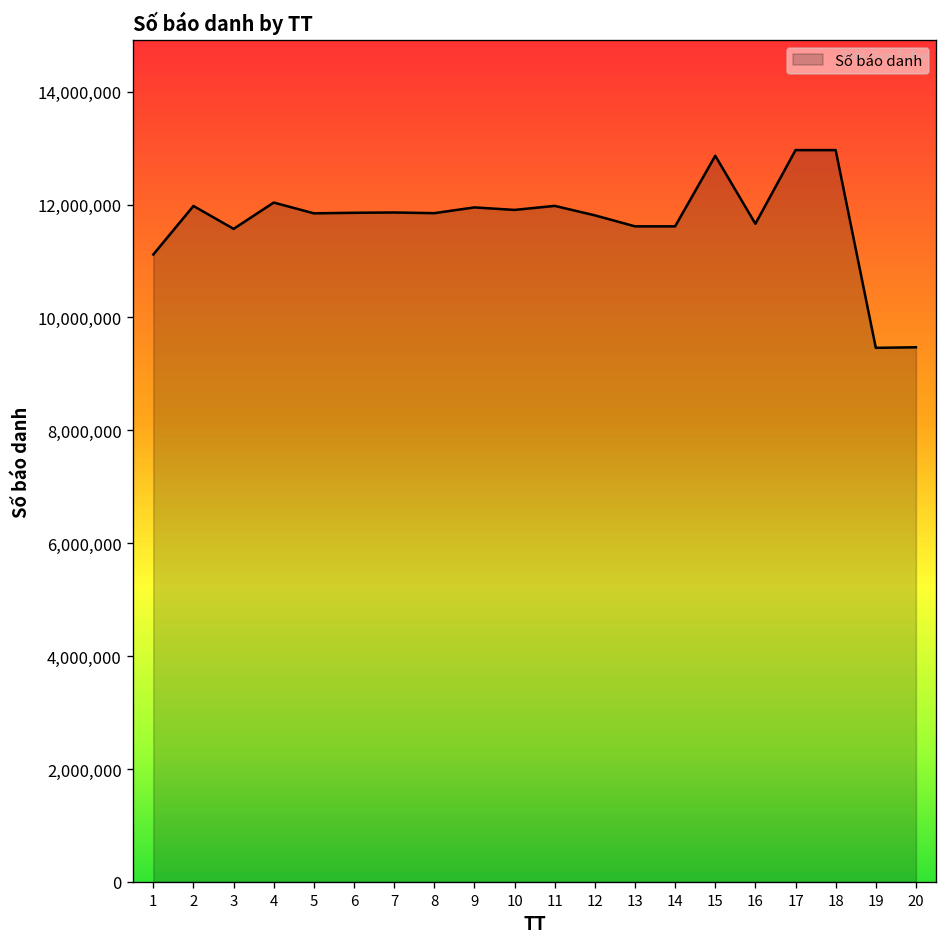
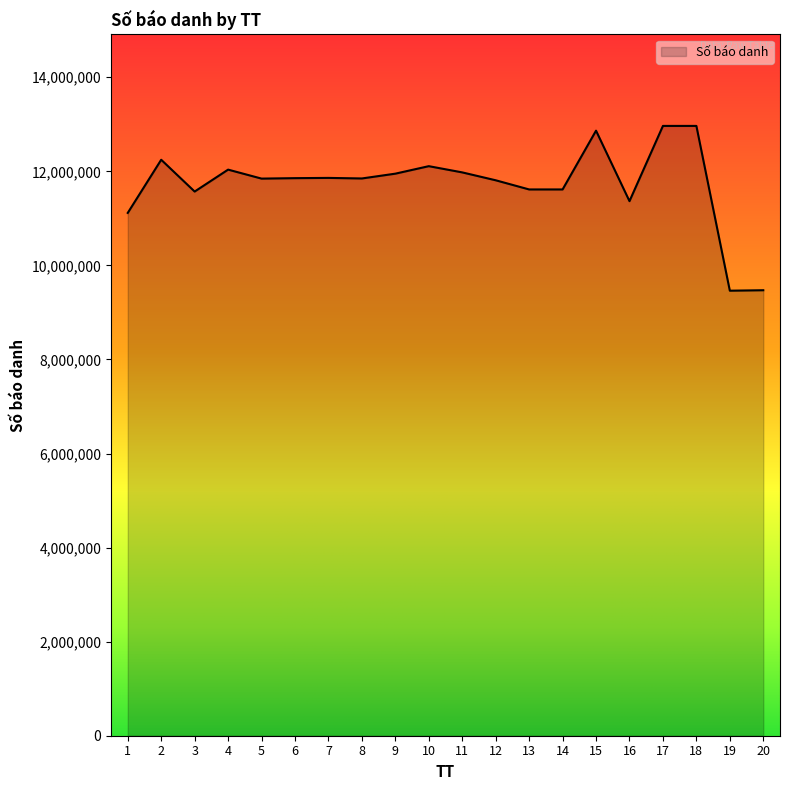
  {
    "1": "11,100,000",
-   "2": "12,000,000",
+   "2": "12,200,000",
    "3": "11,600,000",
    "4": "12,000,000",
    "5": "11,800,000",
    "6": "11,900,000",
    "7": "11,900,000",
    "8": "11,800,000",
    "9": "12,000,000",
-   "10": "11,900,000",
+   "10": "12,100,000",
    "11": "12,000,000",
    "12": "11,800,000",
    "13": "11,600,000",
    "14": "11,600,000",
    "15": "12,900,000",
-   "16": "11,700,000",
+   "16": "11,400,000",
    "17": "13,000,000",
    "18": "13,000,000",
    "19": "9,500,000",
    "20": "9,500,000"
  }
